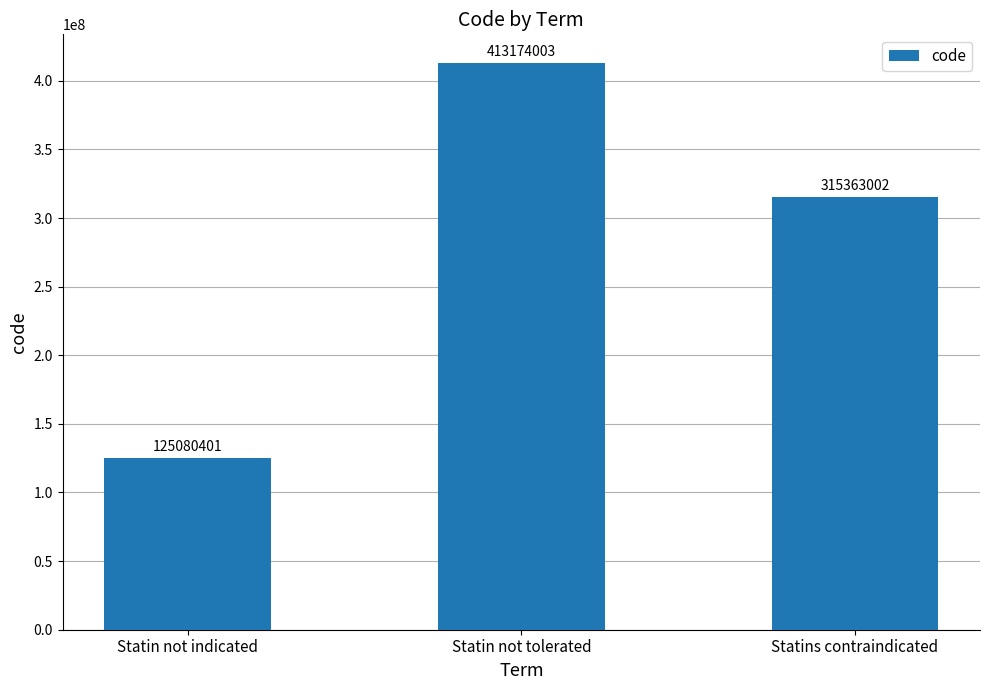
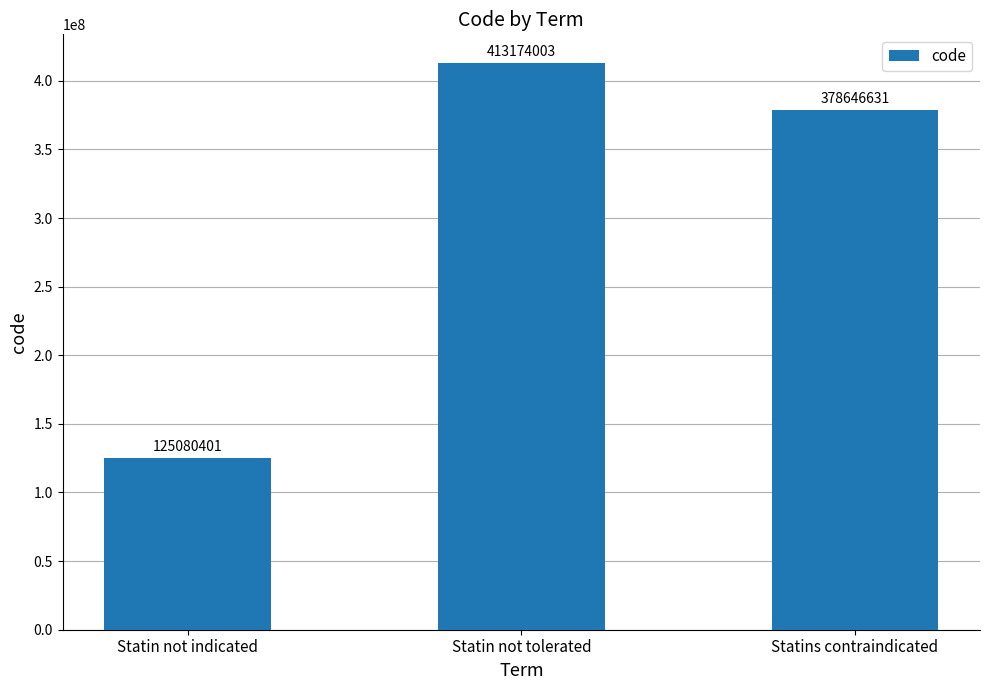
  {
    "Statin not indicated": 125080401,
    "Statin not tolerated": 413174003,
-   "Statins contraindicated": 315363002
+   "Statins contraindicated": 378646631
  }
